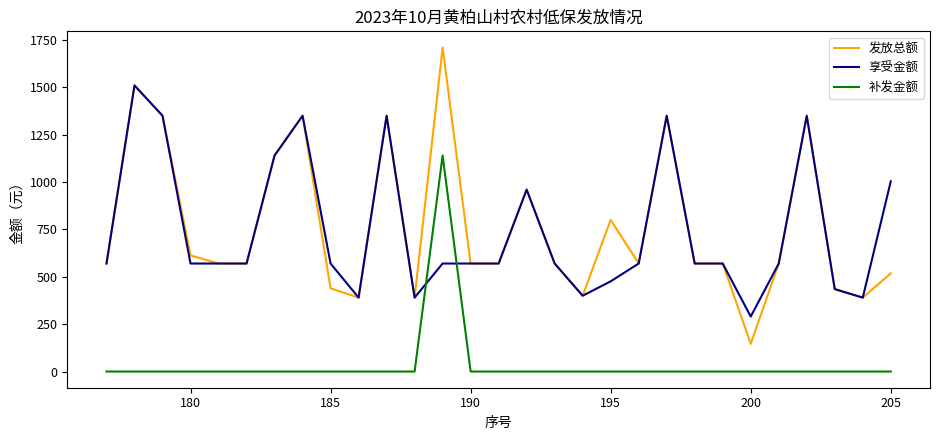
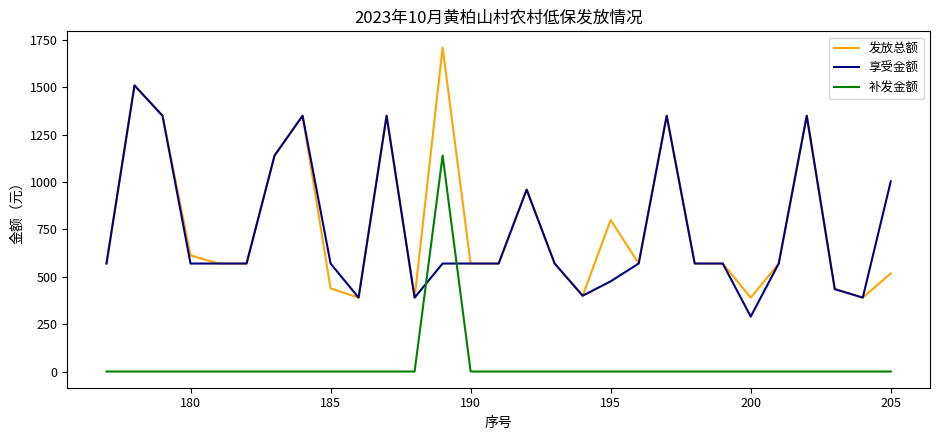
  {
    "发放总额": {
      "180": 610,
      "185": 440,
      "195": 800,
-     "200": 150,
+     "200": 390,
      "205": 520
    },
    "享受金额": {
      "180": 570,
      "185": 570,
      "195": 480,
      "200": 290,
      "205": 1000
    },
    "补发金额": {
      "180": 0,
      "185": 0,
      "190": 0,
      "195": 0,
      "200": 0,
      "205": 0
    }
  }
